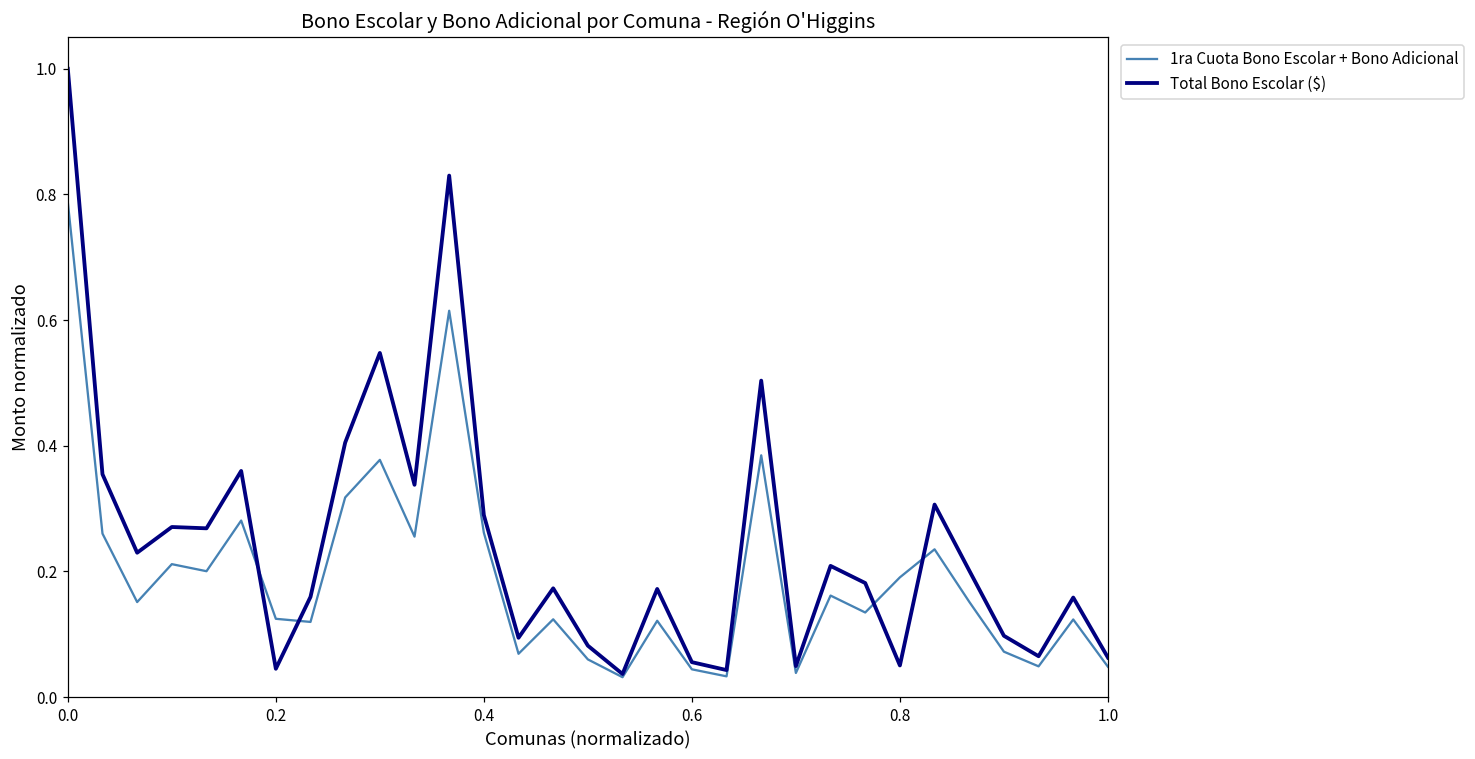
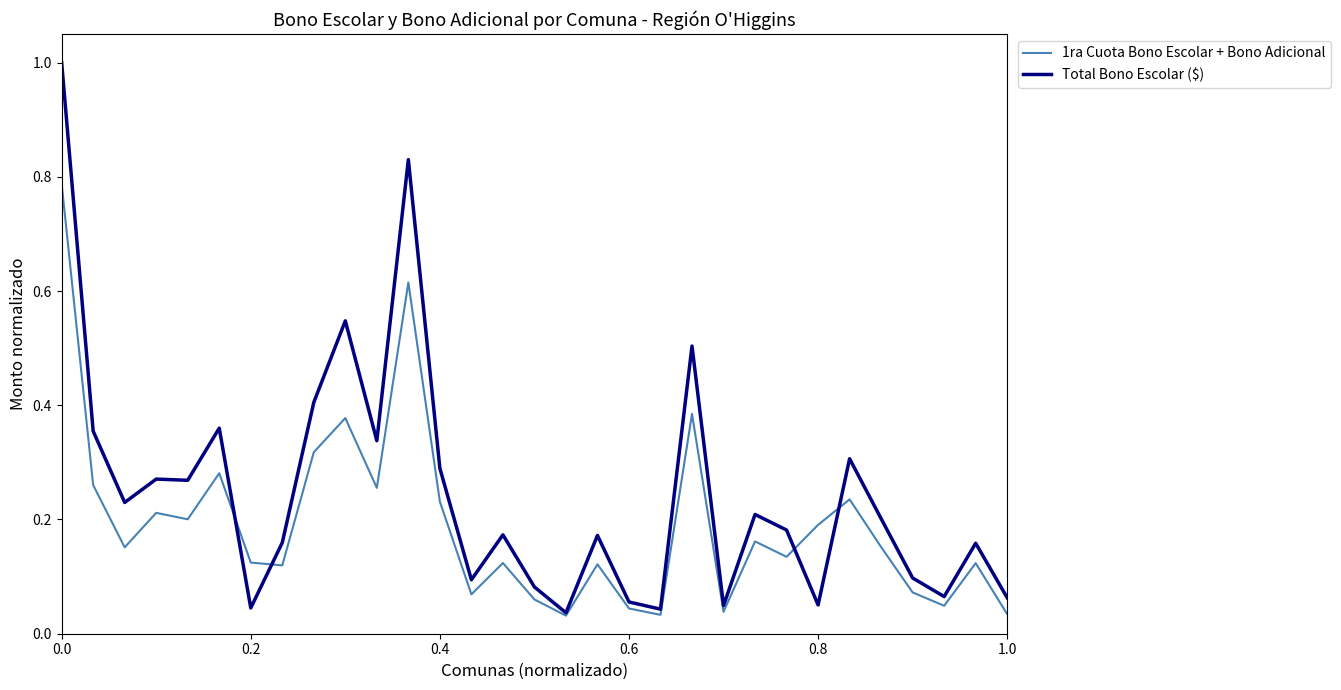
  {
    "1ra Cuota Bono Escolar + Bono Adicional": {
      "0.0": 0.79,
      "0.2": 0.12,
-     "0.4": 0.26,
+     "0.4": 0.23,
      "0.6": 0.04,
      "0.8": 0.19,
-     "1.0": 0.05
+     "1.0": 0.03
    },
    "Total Bono Escolar ($)": {
      "0.0": 1.00,
      "0.2": 0.05,
      "0.4": 0.29,
      "0.6": 0.06,
      "0.8": 0.05,
      "1.0": 0.06
    }
  }
